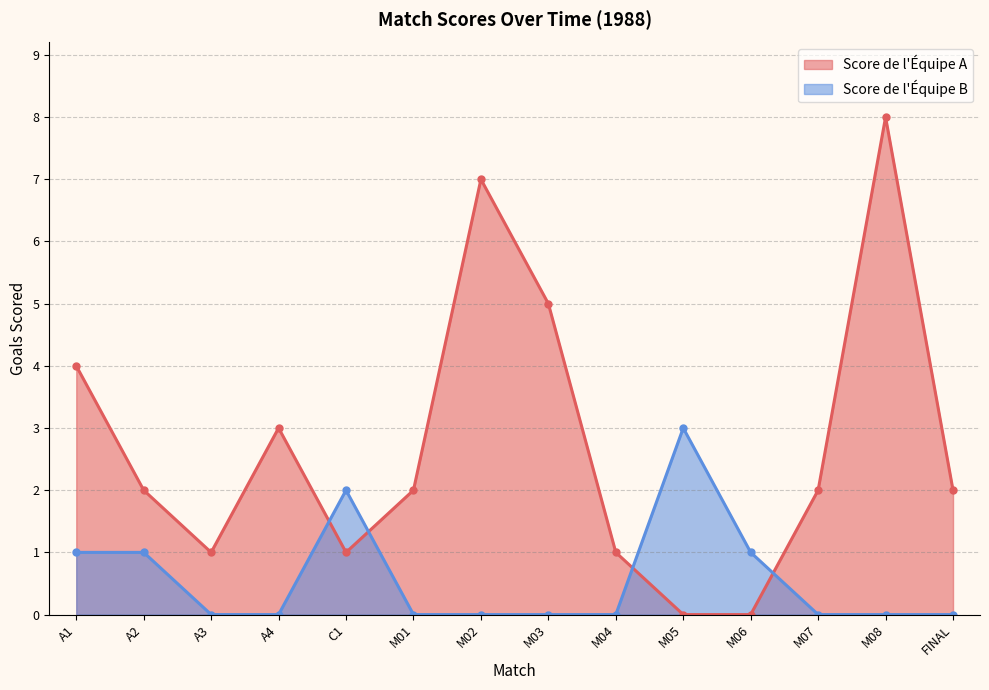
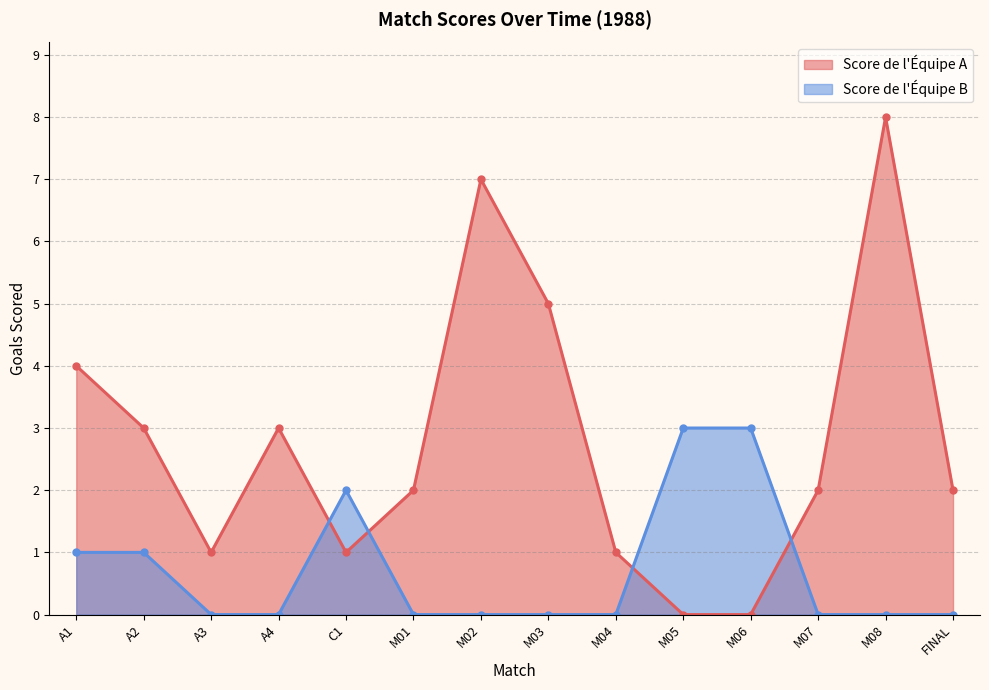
  {
    "Score de l'Équipe A": {
      "A1": 4,
-     "A2": 2,
+     "A2": 3,
      "A3": 1,
      "A4": 3,
      "C1": 1,
      "M01": 2,
      "M02": 7,
      "M03": 5,
      "M04": 1,
      "M05": 0,
      "M06": 0,
      "M07": 2,
      "M08": 8,
      "FINAL": 2
    },
    "Score de l'Équipe B": {
      "A1": 1,
      "A2": 1,
      "A3": 0,
      "A4": 0,
      "C1": 2,
      "M01": 0,
      "M02": 0,
      "M03": 0,
      "M04": 0,
      "M05": 3,
-     "M06": 1,
+     "M06": 3,
      "M07": 0,
      "M08": 0,
      "FINAL": 0
    }
  }
